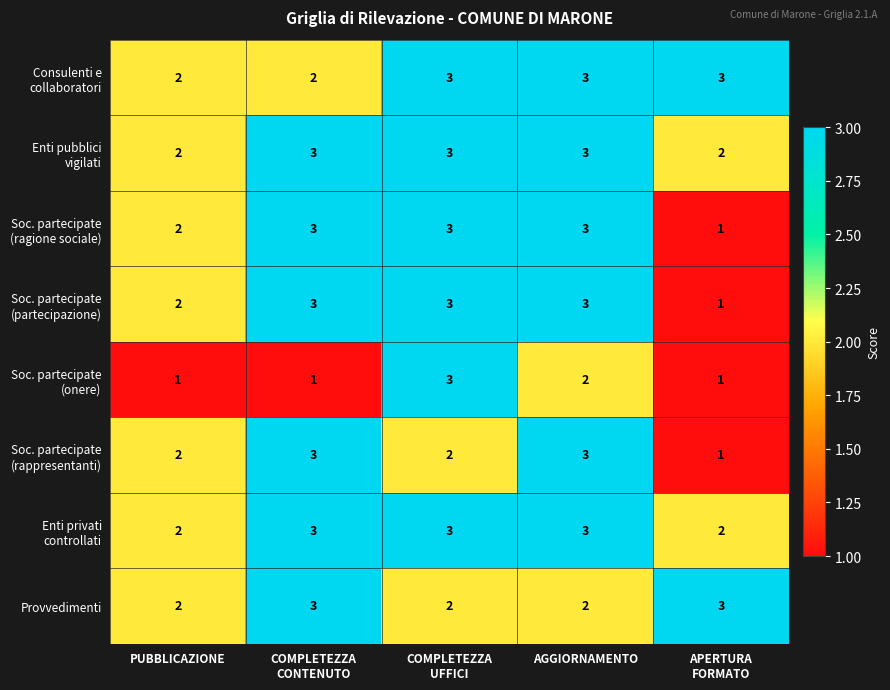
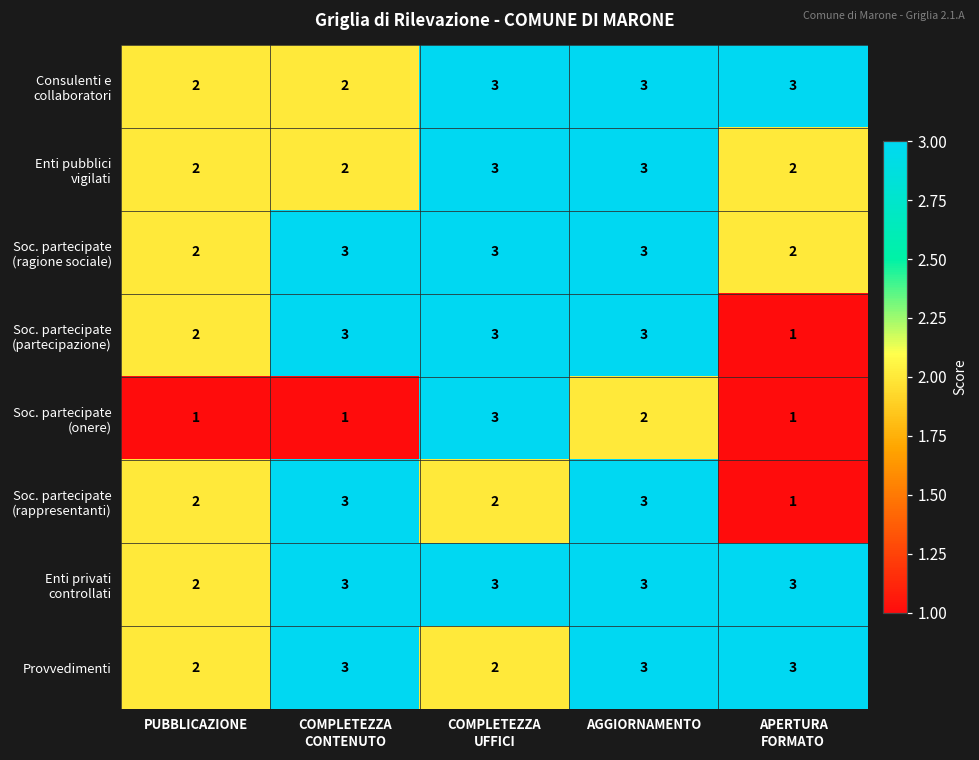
  {
    "Consulenti e collaboratori": {
      "PUBBLICAZIONE": 2,
      "COMPLETEZZA CONTENUTO": 2,
      "COMPLETEZZA UFFICI": 3,
      "AGGIORNAMENTO": 3,
      "APERTURA FORMATO": 3
    },
    "Enti pubblici vigilati": {
      "PUBBLICAZIONE": 2,
-     "COMPLETEZZA CONTENUTO": 3,
+     "COMPLETEZZA CONTENUTO": 2,
      "COMPLETEZZA UFFICI": 3,
      "AGGIORNAMENTO": 3,
      "APERTURA FORMATO": 2
    },
    "Soc. partecipate (ragione sociale)": {
      "PUBBLICAZIONE": 2,
      "COMPLETEZZA CONTENUTO": 3,
      "COMPLETEZZA UFFICI": 3,
      "AGGIORNAMENTO": 3,
-     "APERTURA FORMATO": 1
+     "APERTURA FORMATO": 2
    },
    "Soc. partecipate (partecipazione)": {
      "PUBBLICAZIONE": 2,
      "COMPLETEZZA CONTENUTO": 3,
      "COMPLETEZZA UFFICI": 3,
      "AGGIORNAMENTO": 3,
      "APERTURA FORMATO": 1
    },
    "Soc. partecipate (onere)": {
      "PUBBLICAZIONE": 1,
      "COMPLETEZZA CONTENUTO": 1,
      "COMPLETEZZA UFFICI": 3,
      "AGGIORNAMENTO": 2,
      "APERTURA FORMATO": 1
    },
    "Soc. partecipate (rappresentanti)": {
      "PUBBLICAZIONE": 2,
      "COMPLETEZZA CONTENUTO": 3,
      "COMPLETEZZA UFFICI": 2,
      "AGGIORNAMENTO": 3,
      "APERTURA FORMATO": 1
    },
    "Enti privati controllati": {
      "PUBBLICAZIONE": 2,
      "COMPLETEZZA CONTENUTO": 3,
      "COMPLETEZZA UFFICI": 3,
      "AGGIORNAMENTO": 3,
-     "APERTURA FORMATO": 2
+     "APERTURA FORMATO": 3
    },
    "Provvedimenti": {
      "PUBBLICAZIONE": 2,
      "COMPLETEZZA CONTENUTO": 3,
      "COMPLETEZZA UFFICI": 2,
-     "AGGIORNAMENTO": 2,
+     "AGGIORNAMENTO": 3,
      "APERTURA FORMATO": 3
    }
  }
